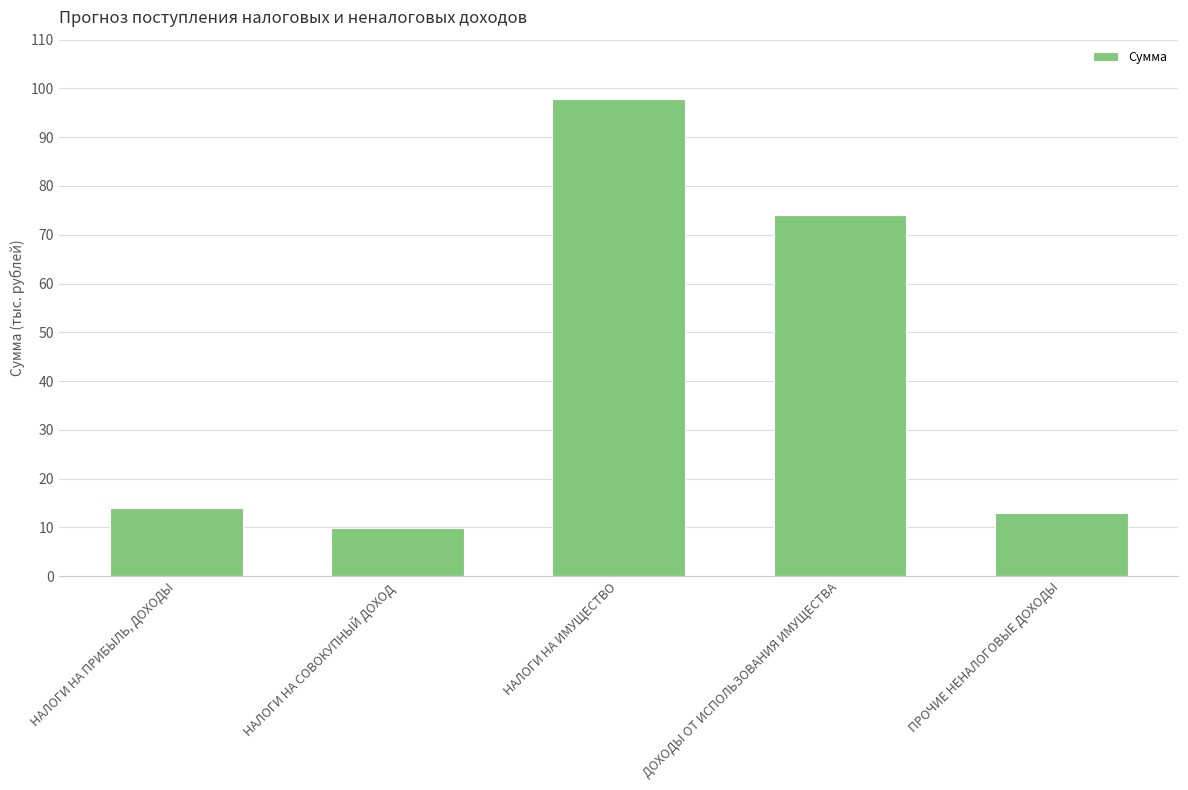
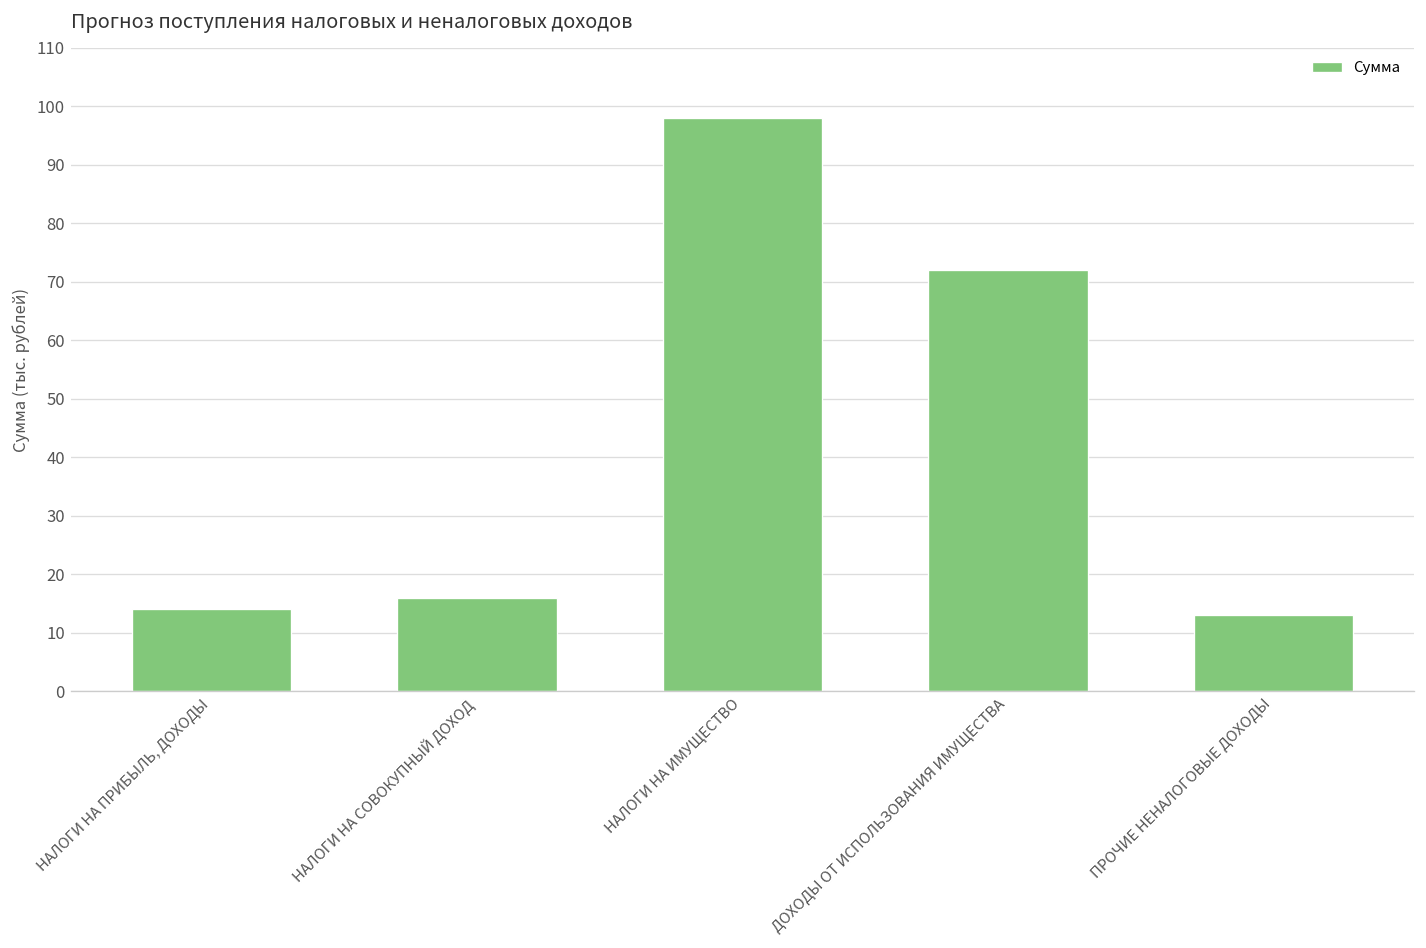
  {
    "НАЛОГИ НА ПРИБЫЛЬ, ДОХОДЫ": 14,
-   "НАЛОГИ НА СОВОКУПНЫЙ ДОХОД": 10,
+   "НАЛОГИ НА СОВОКУПНЫЙ ДОХОД": 16,
    "НАЛОГИ НА ИМУЩЕСТВО": 98,
-   "ДОХОДЫ ОТ ИСПОЛЬЗОВАНИЯ ИМУЩЕСТВА": 74,
+   "ДОХОДЫ ОТ ИСПОЛЬЗОВАНИЯ ИМУЩЕСТВА": 72,
    "ПРОЧИЕ НЕНАЛОГОВЫЕ ДОХОДЫ": 13
  }
